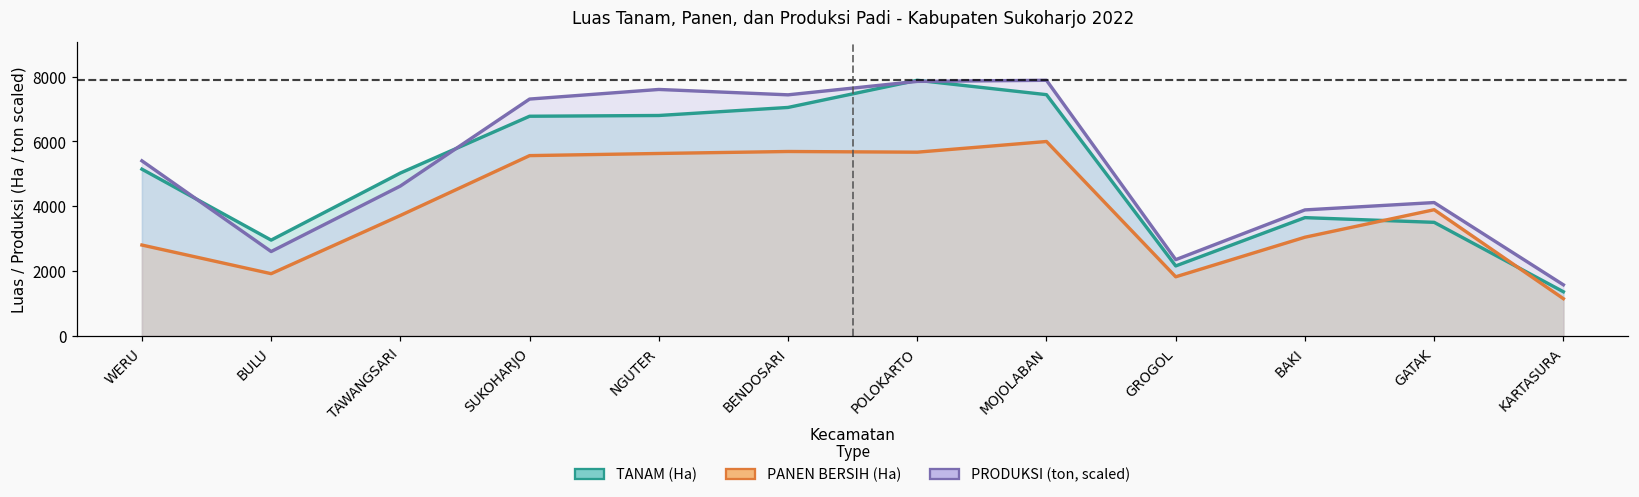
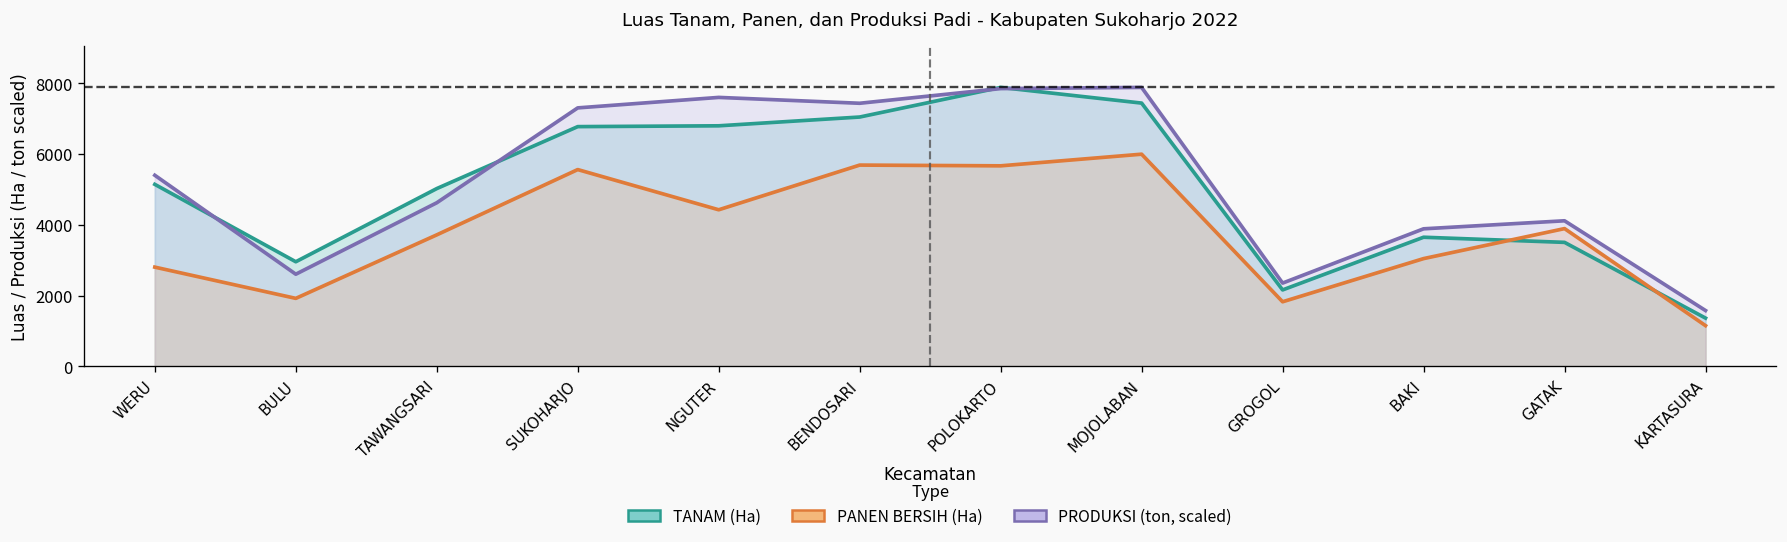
  {
    "PANEN BERSIH (Ha)": {
      "WERU": 2800,
      "BULU": 1900,
      "TAWANGSARI": 3700,
      "SUKOHARJO": 5600,
-     "NGUTER": 5600,
+     "NGUTER": 4400,
      "BENDOSARI": 5700,
      "POLOKARTO": 5700,
      "MOJOLABAN": 6000,
      "GROGOL": 1800,
      "BAKI": 3000,
      "GATAK": 3900,
      "KARTASURA": 1200
    }
  }
